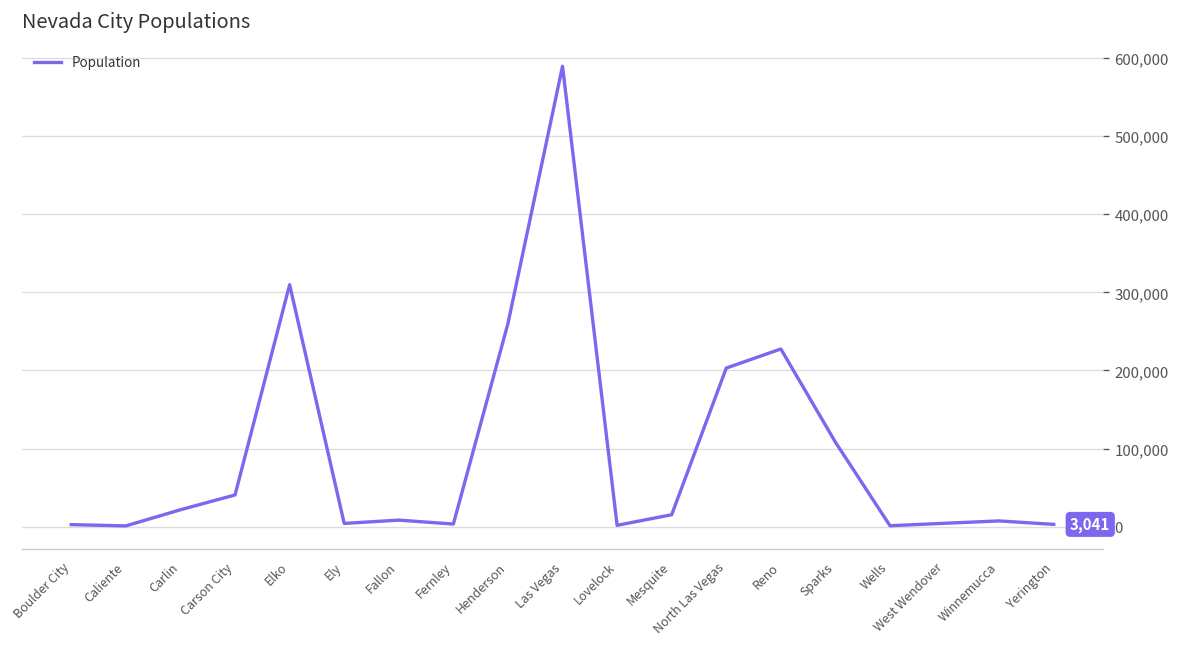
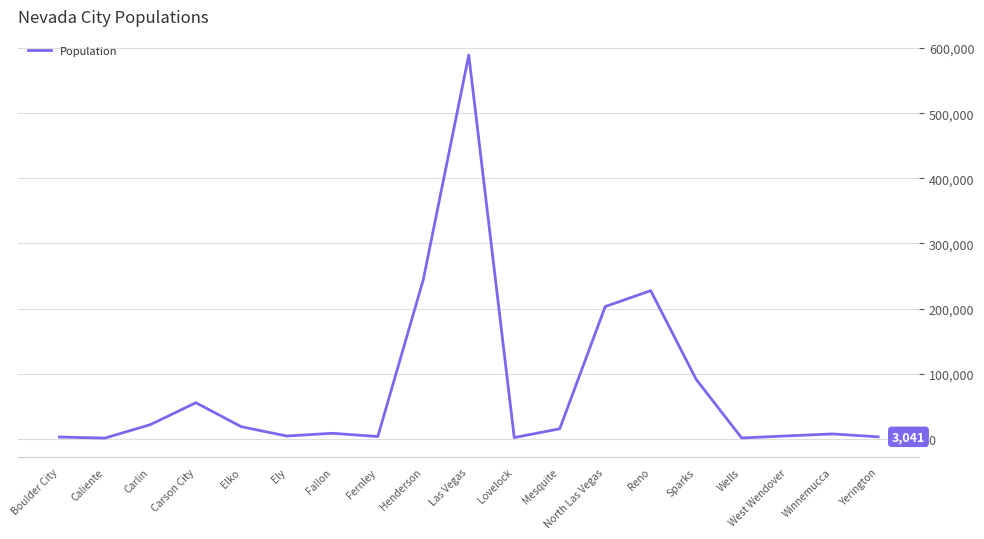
  {
    "Boulder City": "0",
    "Caliente": "0",
    "Carlin": "20,000",
-   "Carson City": "40,000",
-   "Elko": "310,000",
+   "Carson City": "60,000",
+   "Elko": "20,000",
    "Ely": "0",
    "Fallon": "10,000",
    "Fernley": "0",
-   "Henderson": "260,000",
+   "Henderson": "240,000",
    "Las Vegas": "590,000",
    "Lovelock": "0",
    "Mesquite": "20,000",
    "North Las Vegas": "200,000",
    "Reno": "230,000",
-   "Sparks": "110,000",
+   "Sparks": "90,000",
    "Wells": "0",
    "West Wendover": "0",
    "Winnemucca": "10,000"
  }
